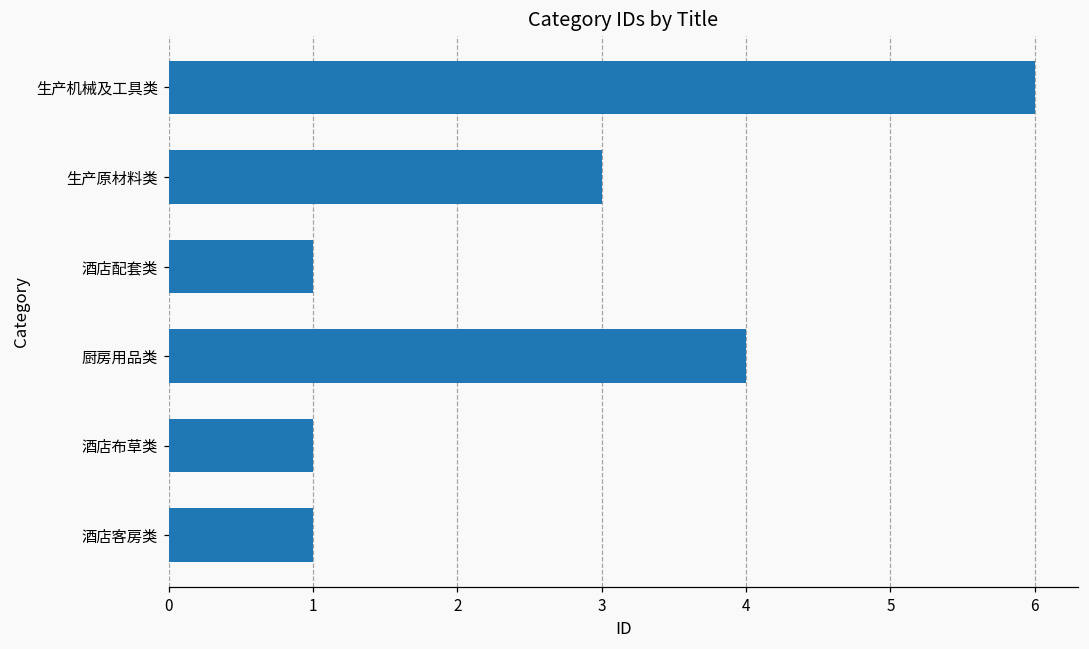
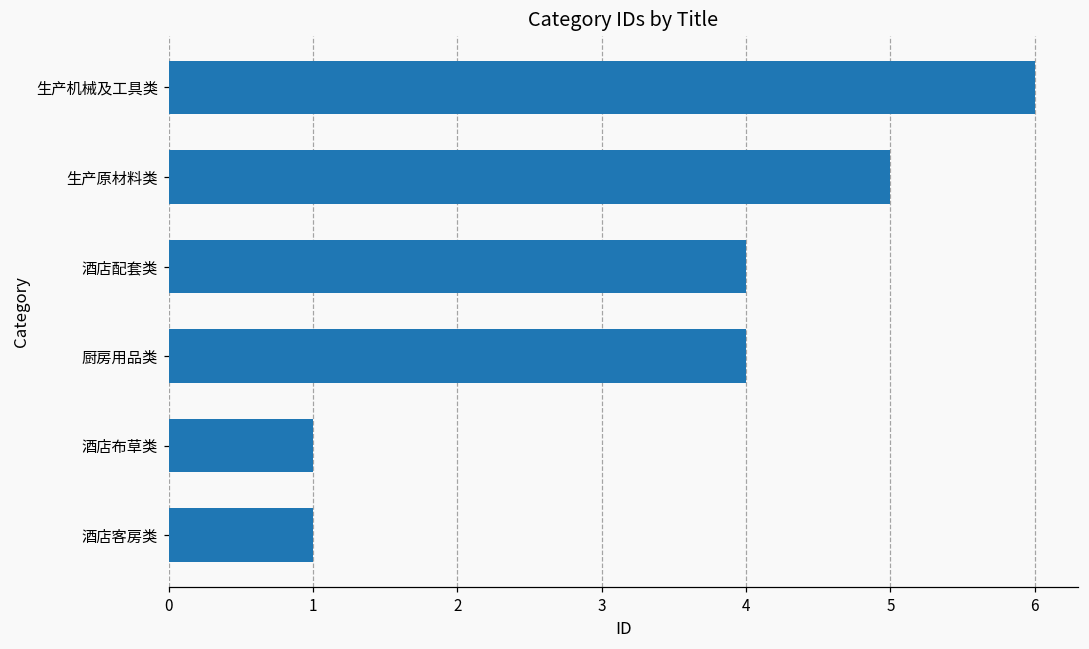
  {
    "生产机械及工具类": 6,
-   "生产原材料类": 3,
-   "酒店配套类": 1,
+   "生产原材料类": 5,
+   "酒店配套类": 4,
    "厨房用品类": 4,
    "酒店布草类": 1,
    "酒店客房类": 1
  }
